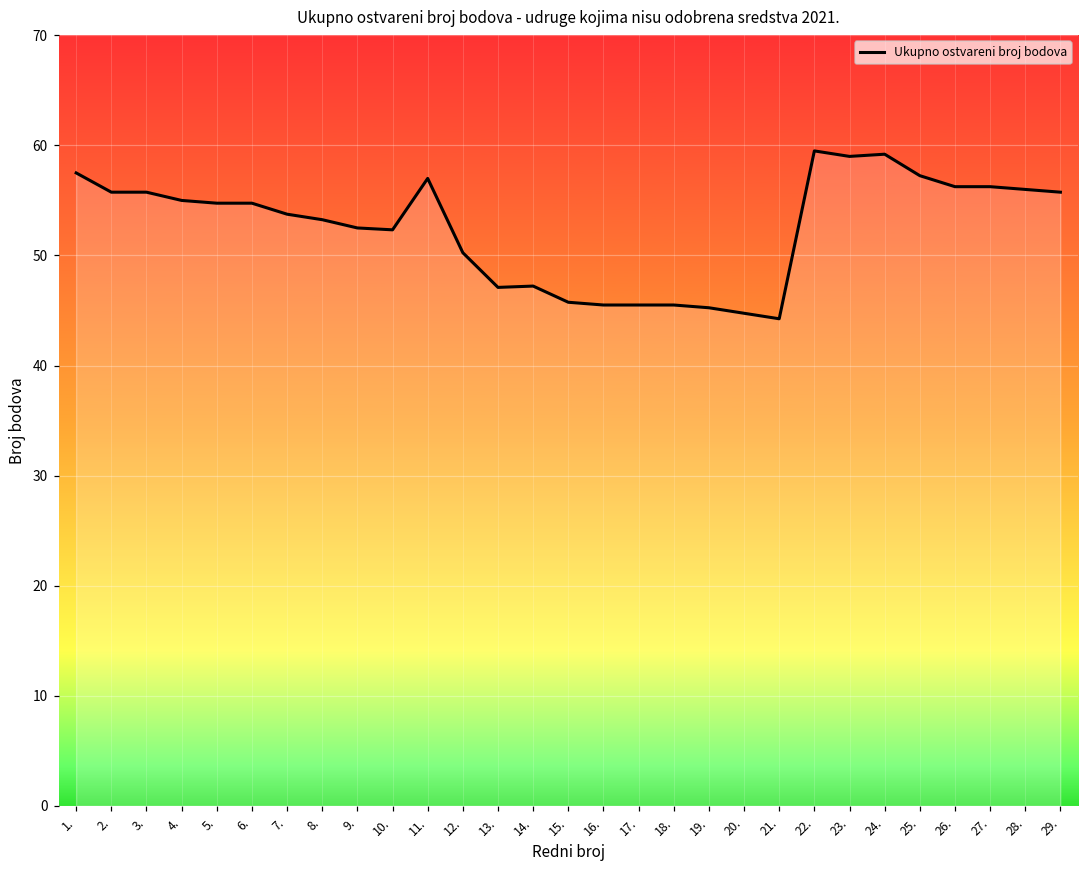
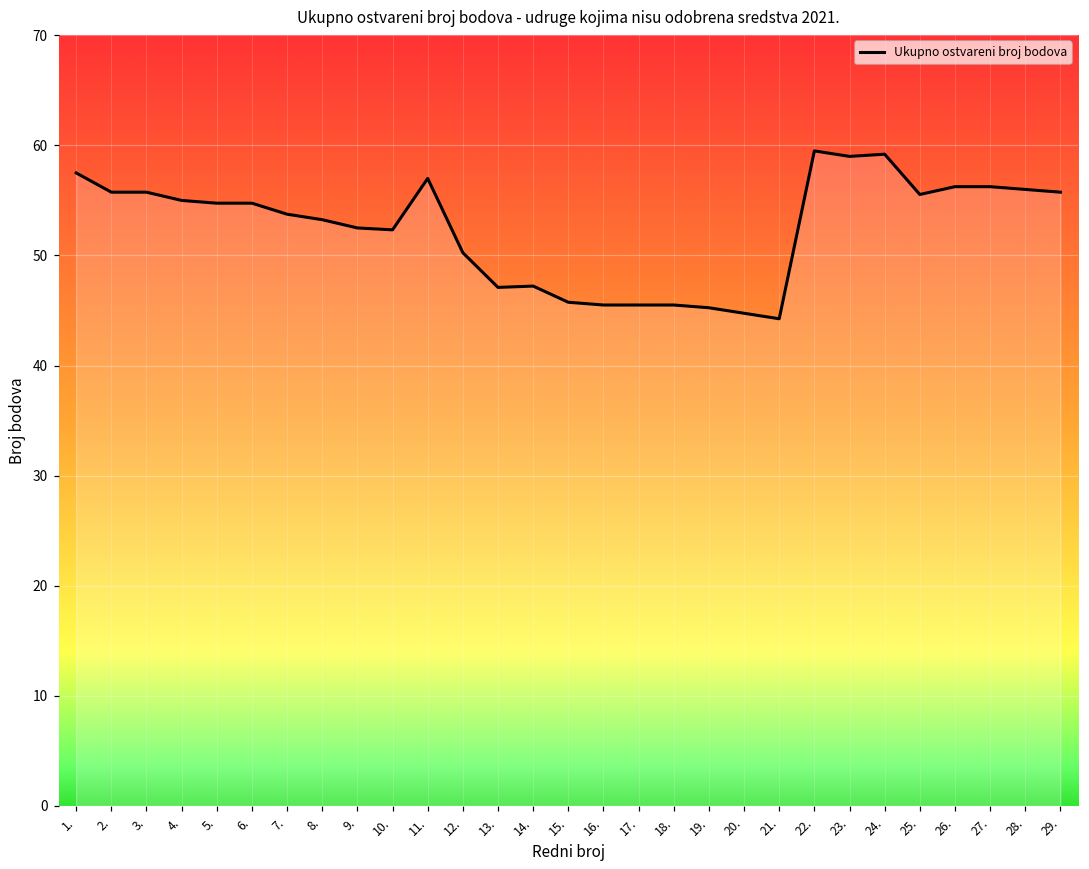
  {
    "1.": 57.5,
    "2.": 55.8,
    "3.": 55.8,
    "4.": 55.0,
    "5.": 54.8,
    "6.": 54.8,
    "7.": 53.8,
    "8.": 53.3,
    "9.": 52.5,
    "10.": 52.3,
    "11.": 57.0,
    "12.": 50.3,
    "13.": 47.1,
    "14.": 47.2,
    "15.": 45.8,
    "16.": 45.5,
    "17.": 45.5,
    "18.": 45.5,
    "19.": 45.3,
    "20.": 44.8,
    "21.": 44.3,
    "22.": 59.5,
    "23.": 59.0,
    "24.": 59.2,
-   "25.": 57.3,
+   "25.": 55.5,
    "26.": 56.3,
    "27.": 56.3,
    "28.": 56.0,
    "29.": 55.8
  }
